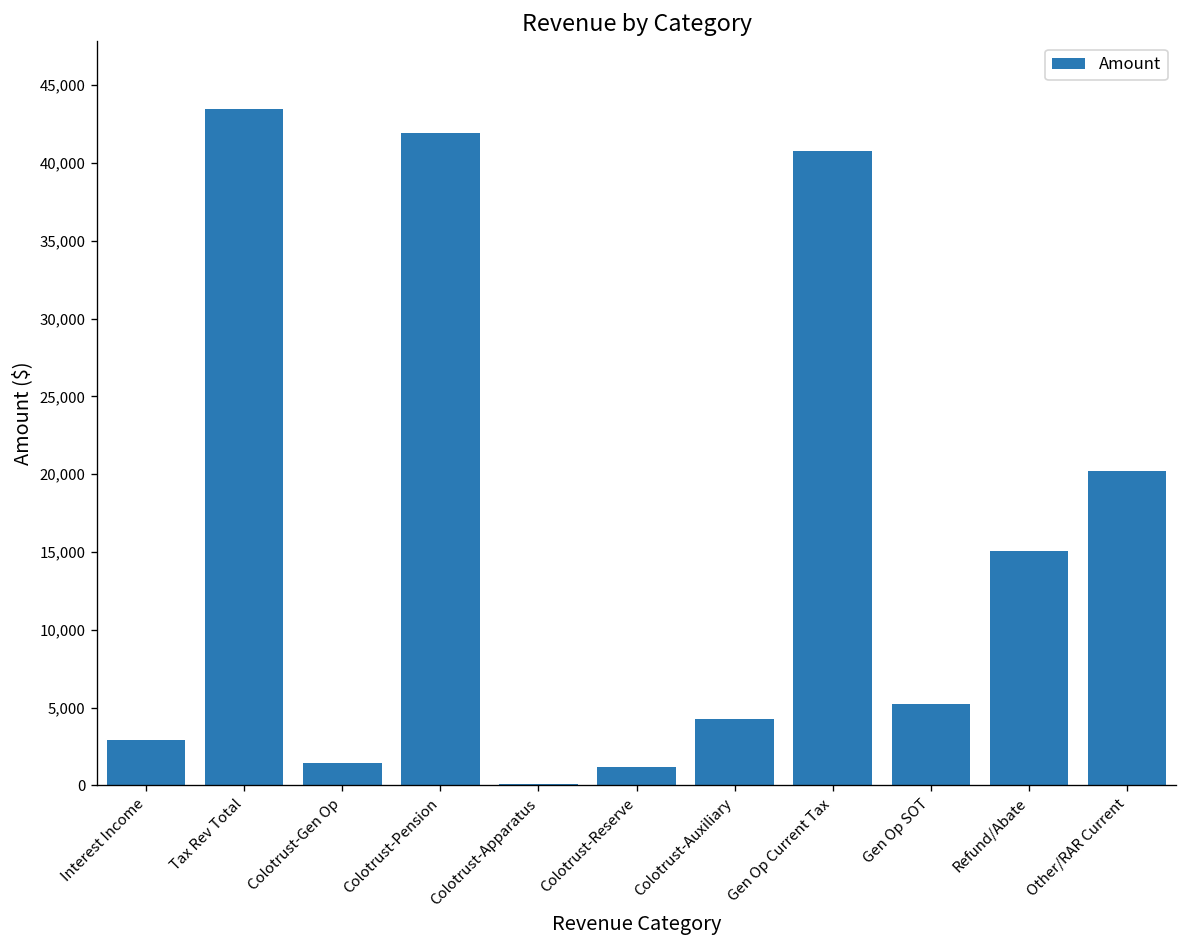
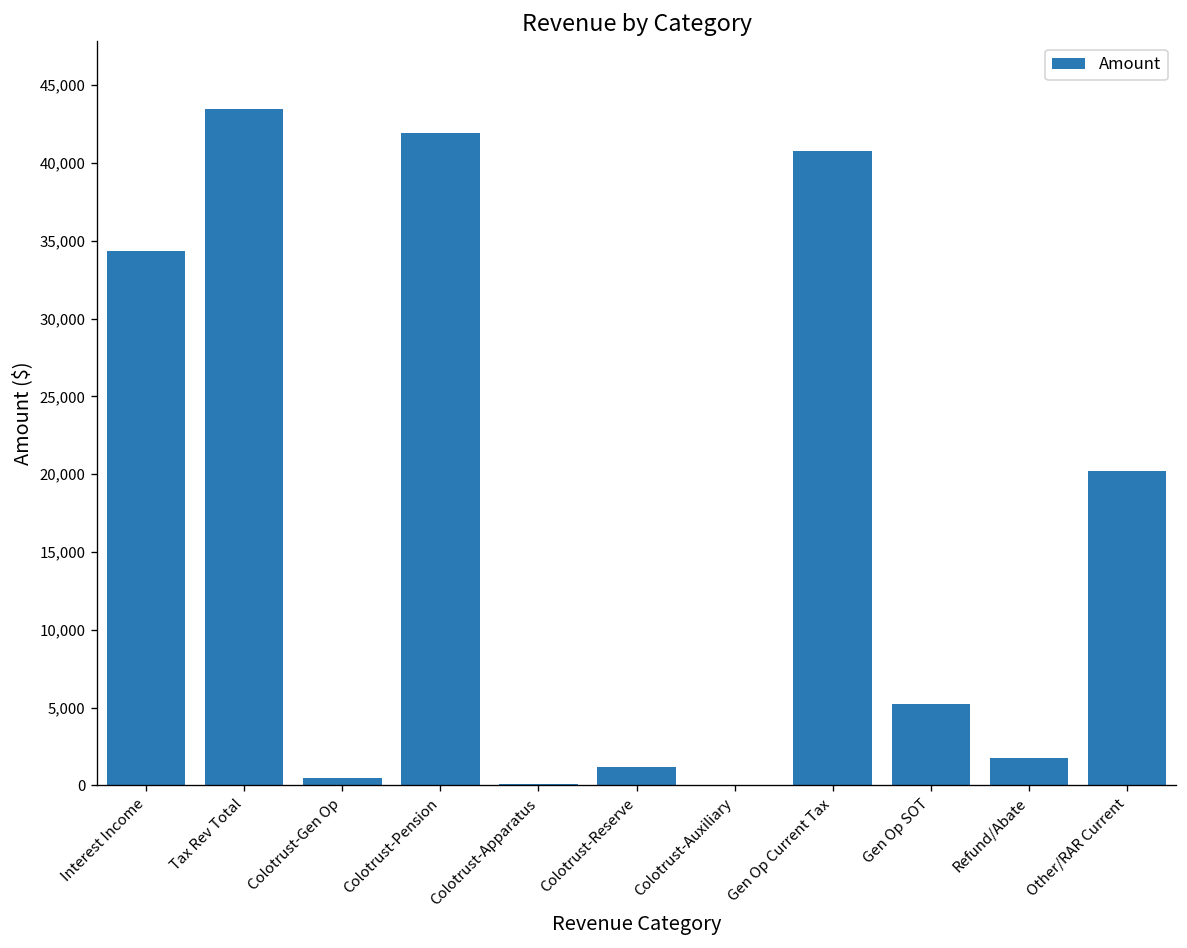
  {
-   "Interest Income": "2,900",
+   "Interest Income": "34,300",
    "Tax Rev Total": "43,500",
-   "Colotrust-Gen Op": "1,400",
+   "Colotrust-Gen Op": "500",
    "Colotrust-Pension": "41,900",
    "Colotrust-Reserve": "1,200",
-   "Colotrust-Auxiliary": "4,200",
+   "Colotrust-Auxiliary": "0",
    "Gen Op Current Tax": "40,800",
    "Gen Op SOT": "5,200",
-   "Refund/Abate": "15,000",
+   "Refund/Abate": "1,800",
    "Other/RAR Current": "20,200"
  }
